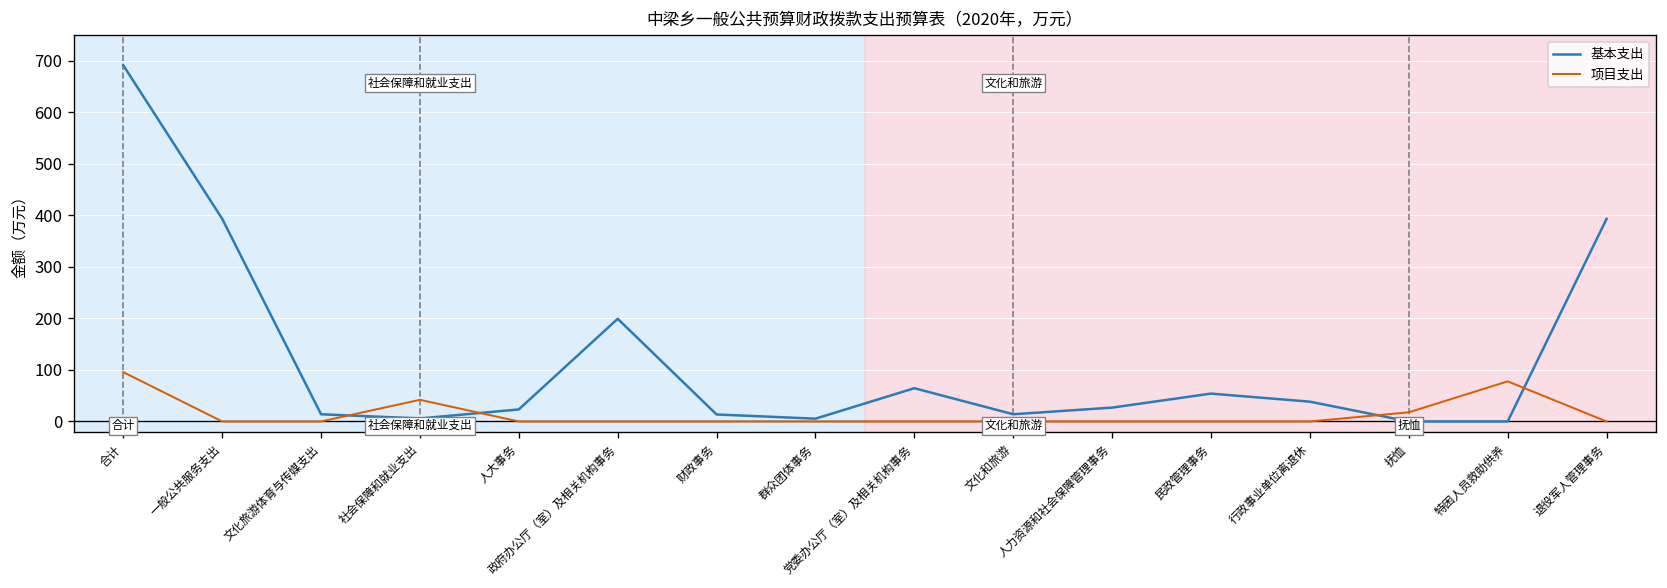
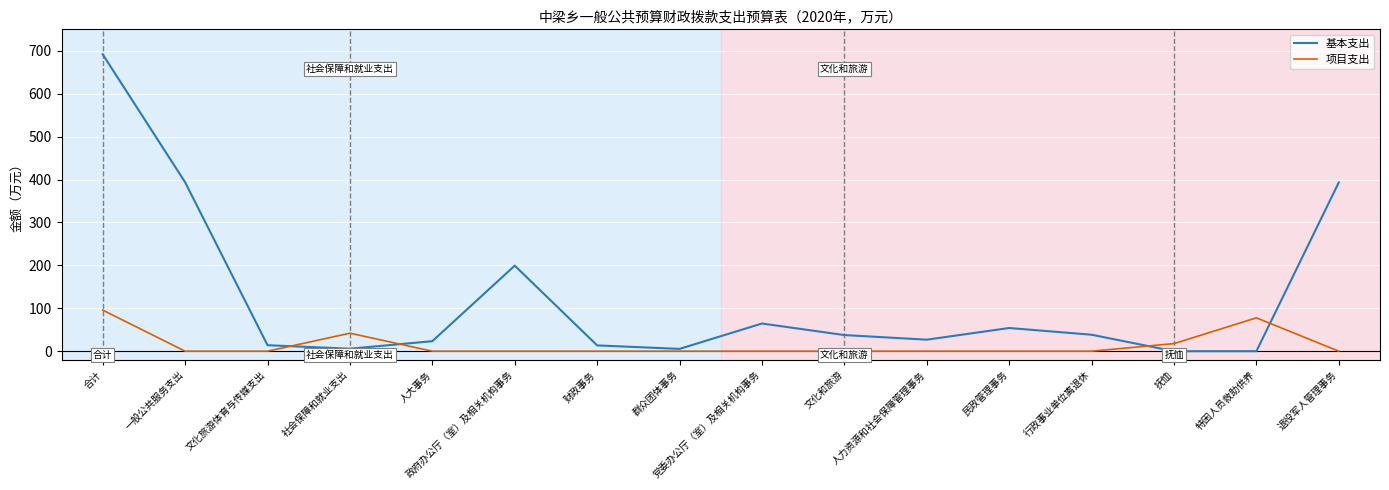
  {
    "基本支出": {
      "合计": 690,
      "一般公共服务支出": 390,
      "文化旅游体育与传媒支出": 10,
      "人大事务": 20,
      "政府办公厅（室）及相关机构事务": 200,
      "财政事务": 10,
      "党委办公厅（室）及相关机构事务": 60,
-     "文化和旅游": 10,
+     "文化和旅游": 40,
      "人力资源和社会保障管理事务": 30,
      "民政管理事务": 50,
      "行政事业单位离退休": 40,
      "特困人员救助供养": 0,
      "退役军人管理事务": 390
    },
    "项目支出": {
      "合计": 100,
      "一般公共服务支出": 0,
      "文化旅游体育与传媒支出": 0,
      "社会保障和就业支出": 40,
      "人大事务": 0,
      "政府办公厅（室）及相关机构事务": 0,
      "财政事务": 0,
      "党委办公厅（室）及相关机构事务": 0,
      "人力资源和社会保障管理事务": 0,
      "民政管理事务": 0,
      "行政事业单位离退休": 0,
      "抚恤": 20,
      "特困人员救助供养": 80,
      "退役军人管理事务": 0
    }
  }
